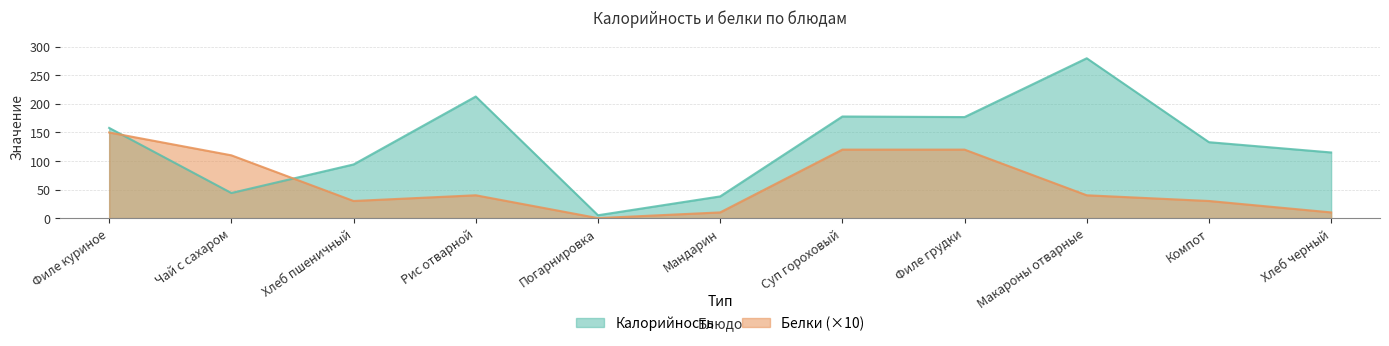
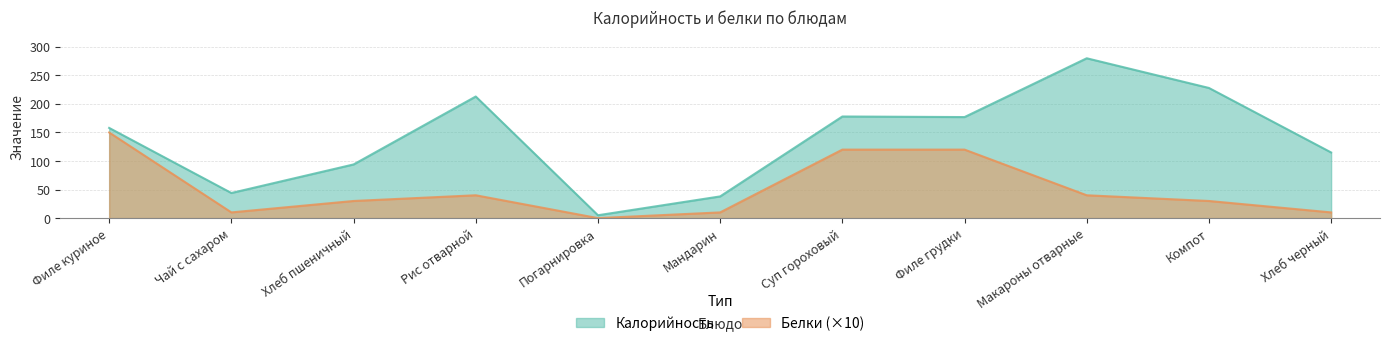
  {
    "Калорийность": {
      "Филе куриное": 160,
      "Чай с сахаром": 40,
      "Хлеб пшеничный": 90,
      "Рис отварной": 210,
      "Погарнировка": 10,
      "Мандарин": 40,
      "Суп гороховый": 180,
      "Филе грудки": 180,
      "Макароны отварные": 280,
-     "Компот": 130,
+     "Компот": 230,
      "Хлеб черный": 120
    },
    "Белки (×10)": {
      "Филе куриное": 150,
-     "Чай с сахаром": 110,
+     "Чай с сахаром": 10,
      "Хлеб пшеничный": 30,
      "Рис отварной": 40,
      "Погарнировка": 0,
      "Мандарин": 10,
      "Суп гороховый": 120,
      "Филе грудки": 120,
      "Макароны отварные": 40,
      "Компот": 30,
      "Хлеб черный": 10
    }
  }
